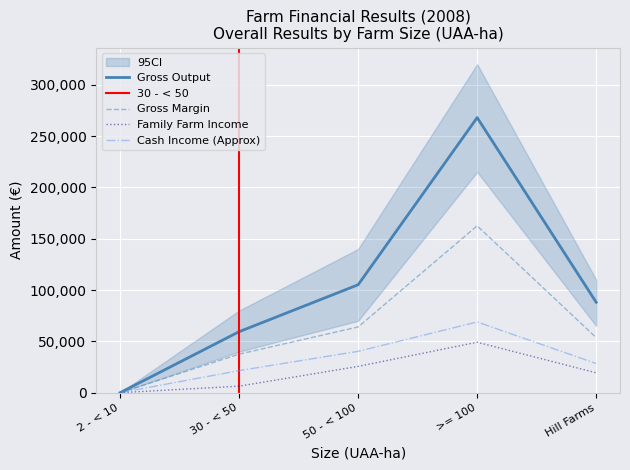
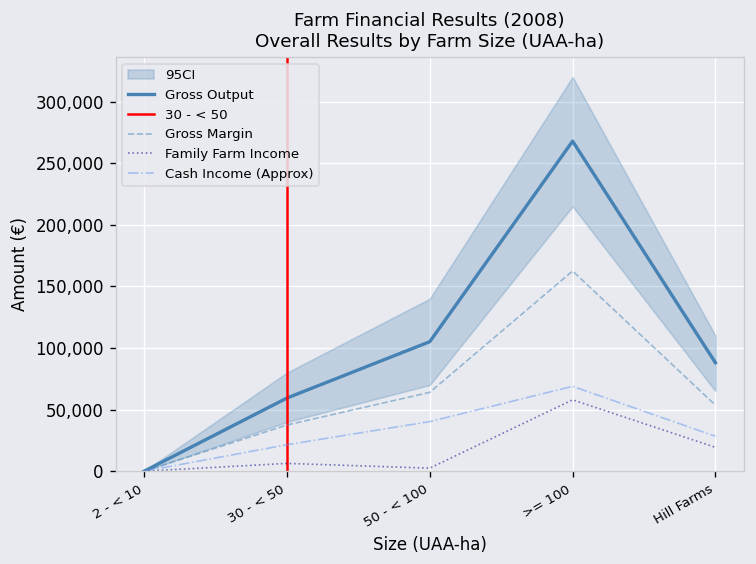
  {
    "Family Farm Income": {
      "30 - < 50": "6,000",
-     "50 - < 100": "26,000",
-     ">= 100": "49,000",
+     "50 - < 100": "2,000",
+     ">= 100": "58,000",
      "Hill Farms": "19,000"
    }
  }
